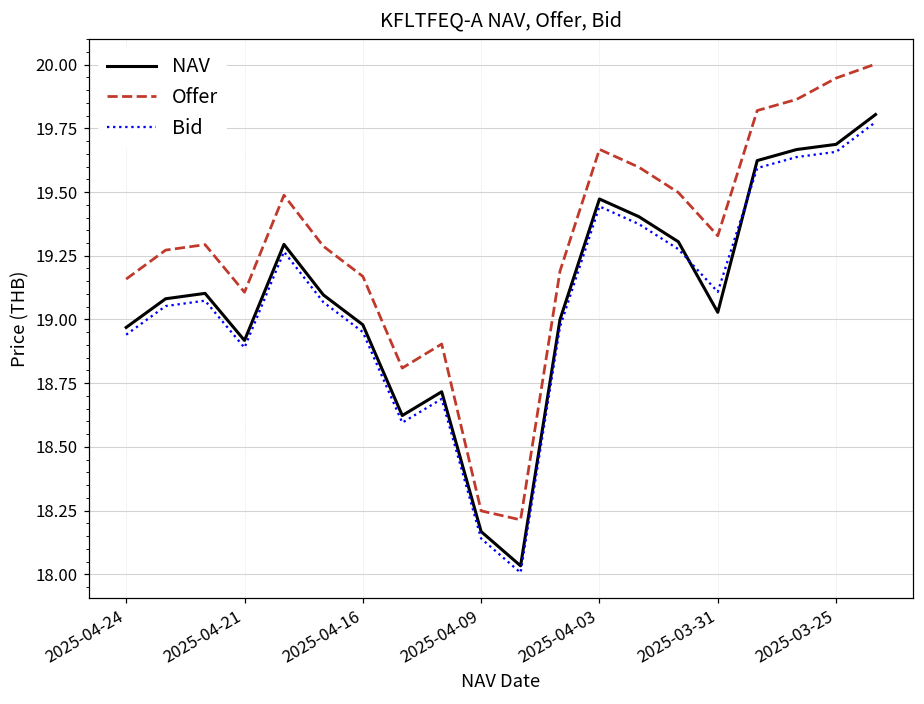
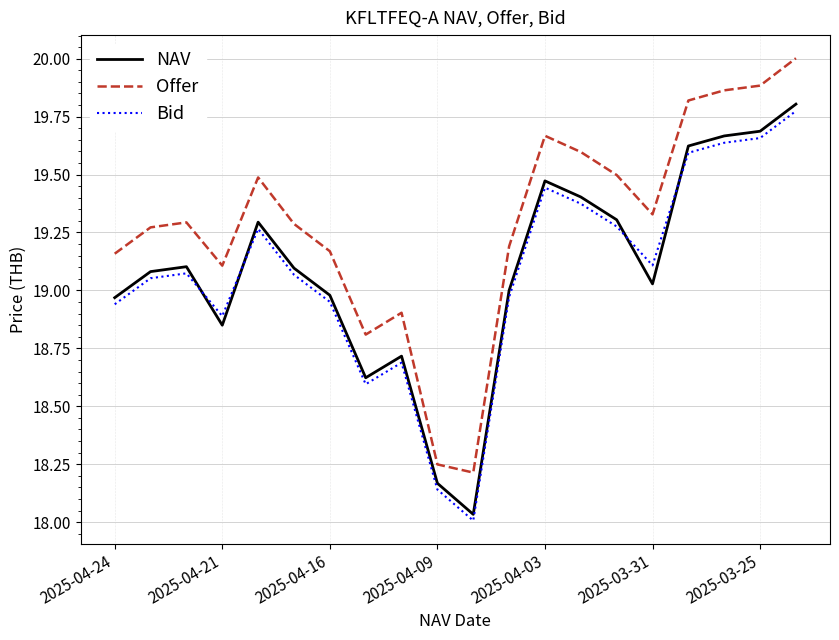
  {
    "NAV": {
      "2025-04-24": 18.97,
-     "2025-04-21": 18.92,
+     "2025-04-21": 18.85,
      "2025-04-16": 18.98,
      "2025-04-09": 18.17,
      "2025-04-03": 19.47,
      "2025-03-31": 19.03,
      "2025-03-25": 19.69
    },
    "Offer": {
      "2025-04-24": 19.16,
      "2025-04-21": 19.11,
      "2025-04-16": 19.17,
      "2025-04-09": 18.25,
      "2025-04-03": 19.67,
      "2025-03-31": 19.33,
-     "2025-03-25": 19.95
+     "2025-03-25": 19.88
    },
    "Bid": {
      "2025-04-24": 18.94,
      "2025-04-21": 18.89,
      "2025-04-16": 18.95,
      "2025-04-09": 18.14,
      "2025-04-03": 19.44,
      "2025-03-31": 19.11,
      "2025-03-25": 19.66
    }
  }
